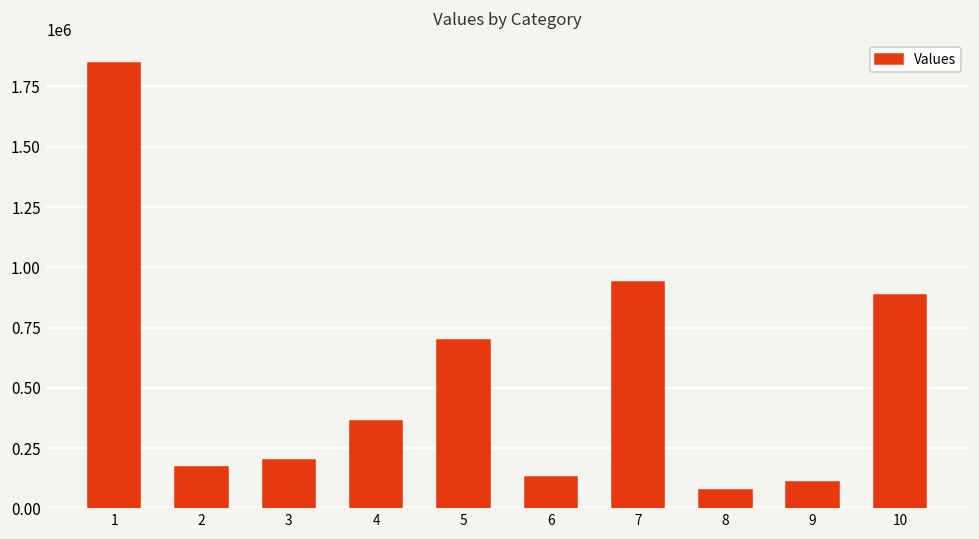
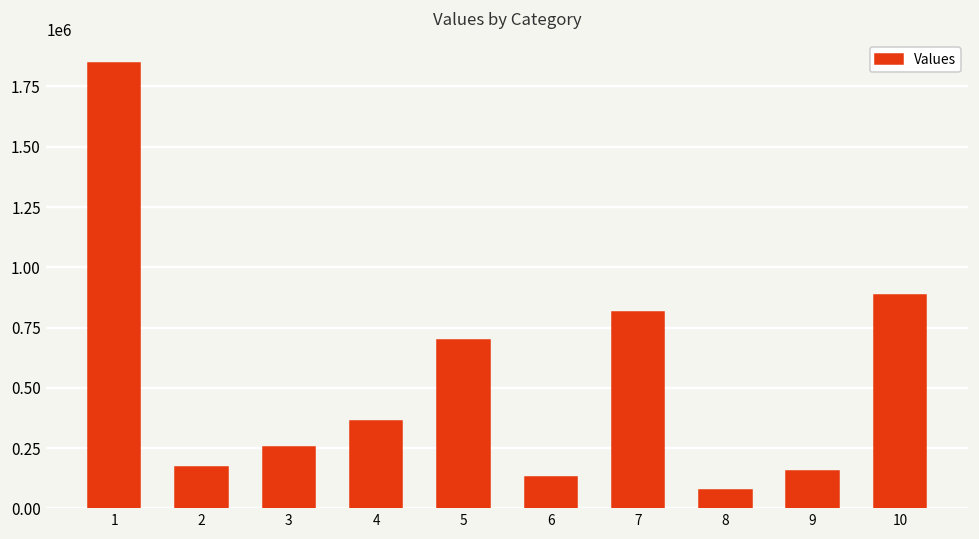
  {
    "1": 1850000,
    "2": 170000,
-   "3": 200000,
+   "3": 250000,
    "4": 360000,
    "5": 700000,
    "6": 130000,
-   "7": 940000,
+   "7": 820000,
    "8": 80000,
-   "9": 110000,
+   "9": 160000,
    "10": 890000
  }
